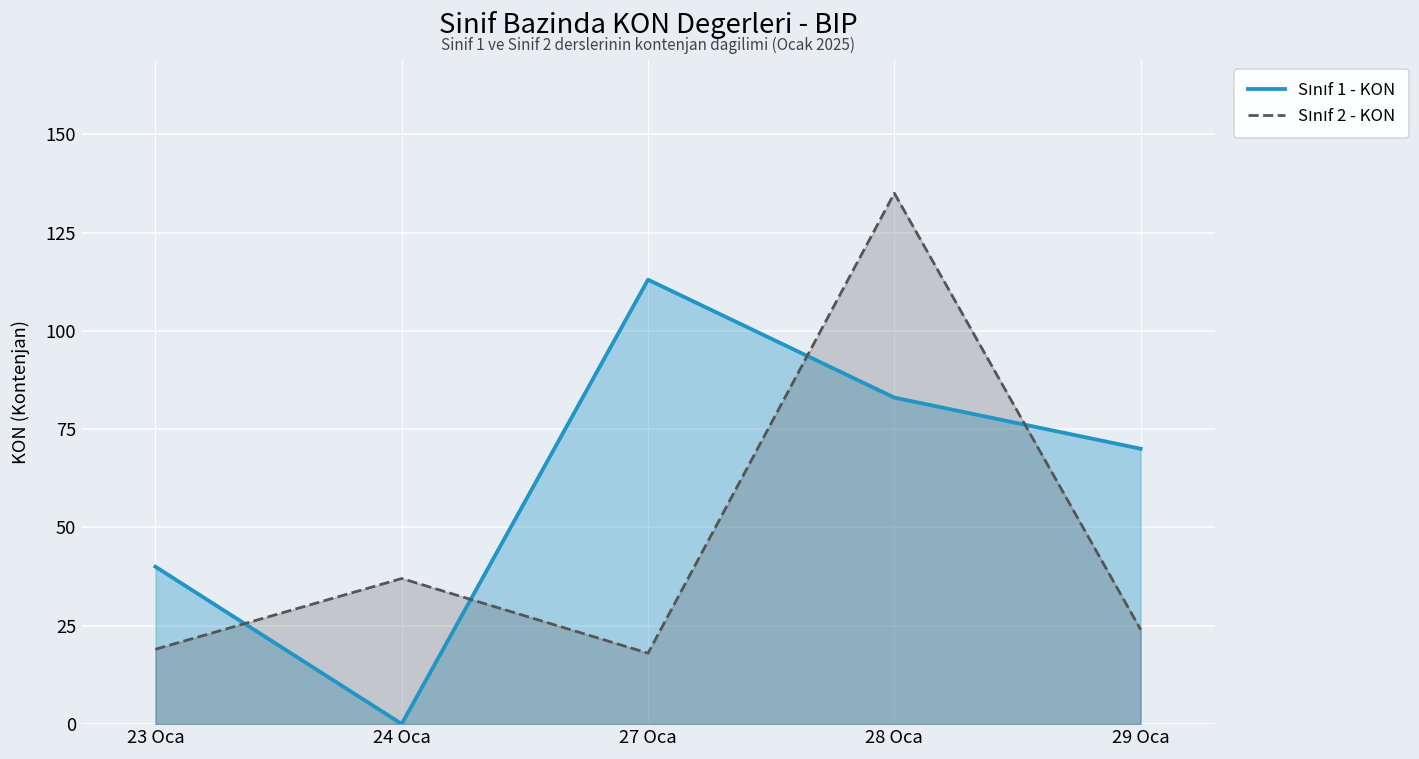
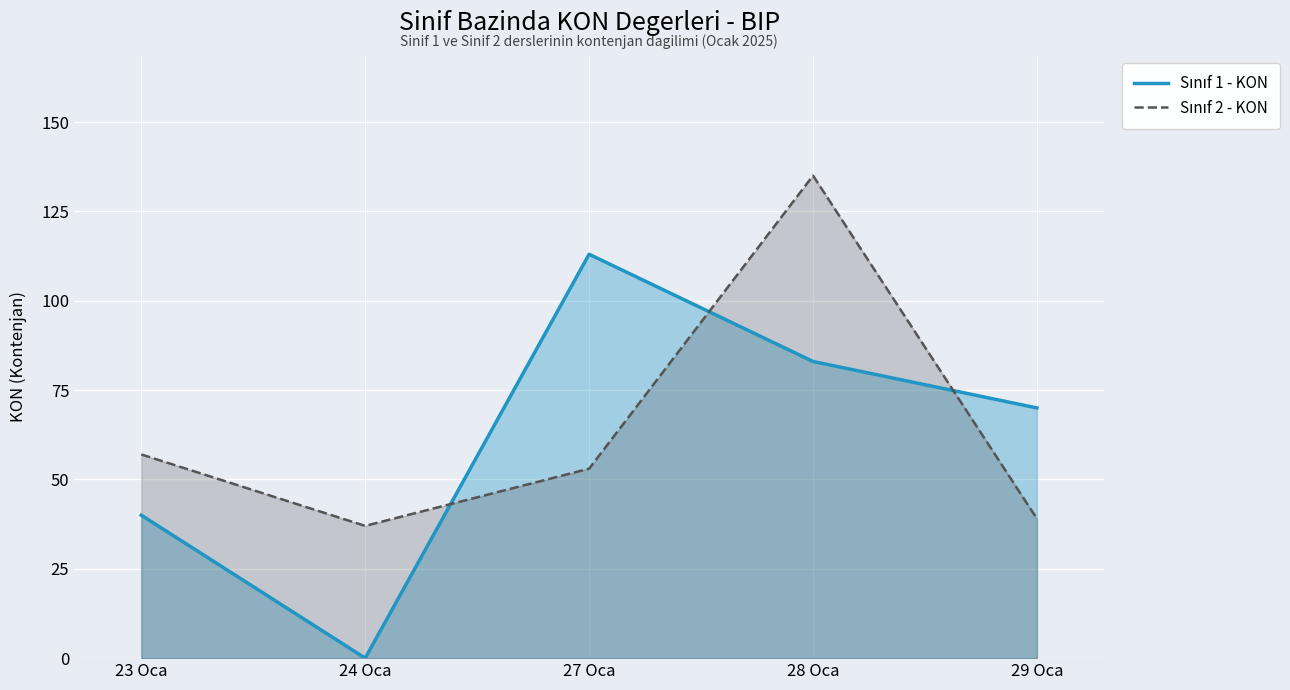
  {
    "Sınıf 1 - KON": {
      "23 Oca": 40,
      "24 Oca": 0,
      "27 Oca": 113,
      "28 Oca": 83,
      "29 Oca": 70
    },
    "Sınıf 2 - KON": {
-     "23 Oca": 19,
+     "23 Oca": 57,
      "24 Oca": 37,
-     "27 Oca": 18,
+     "27 Oca": 53,
      "28 Oca": 135,
-     "29 Oca": 24
+     "29 Oca": 39
    }
  }
